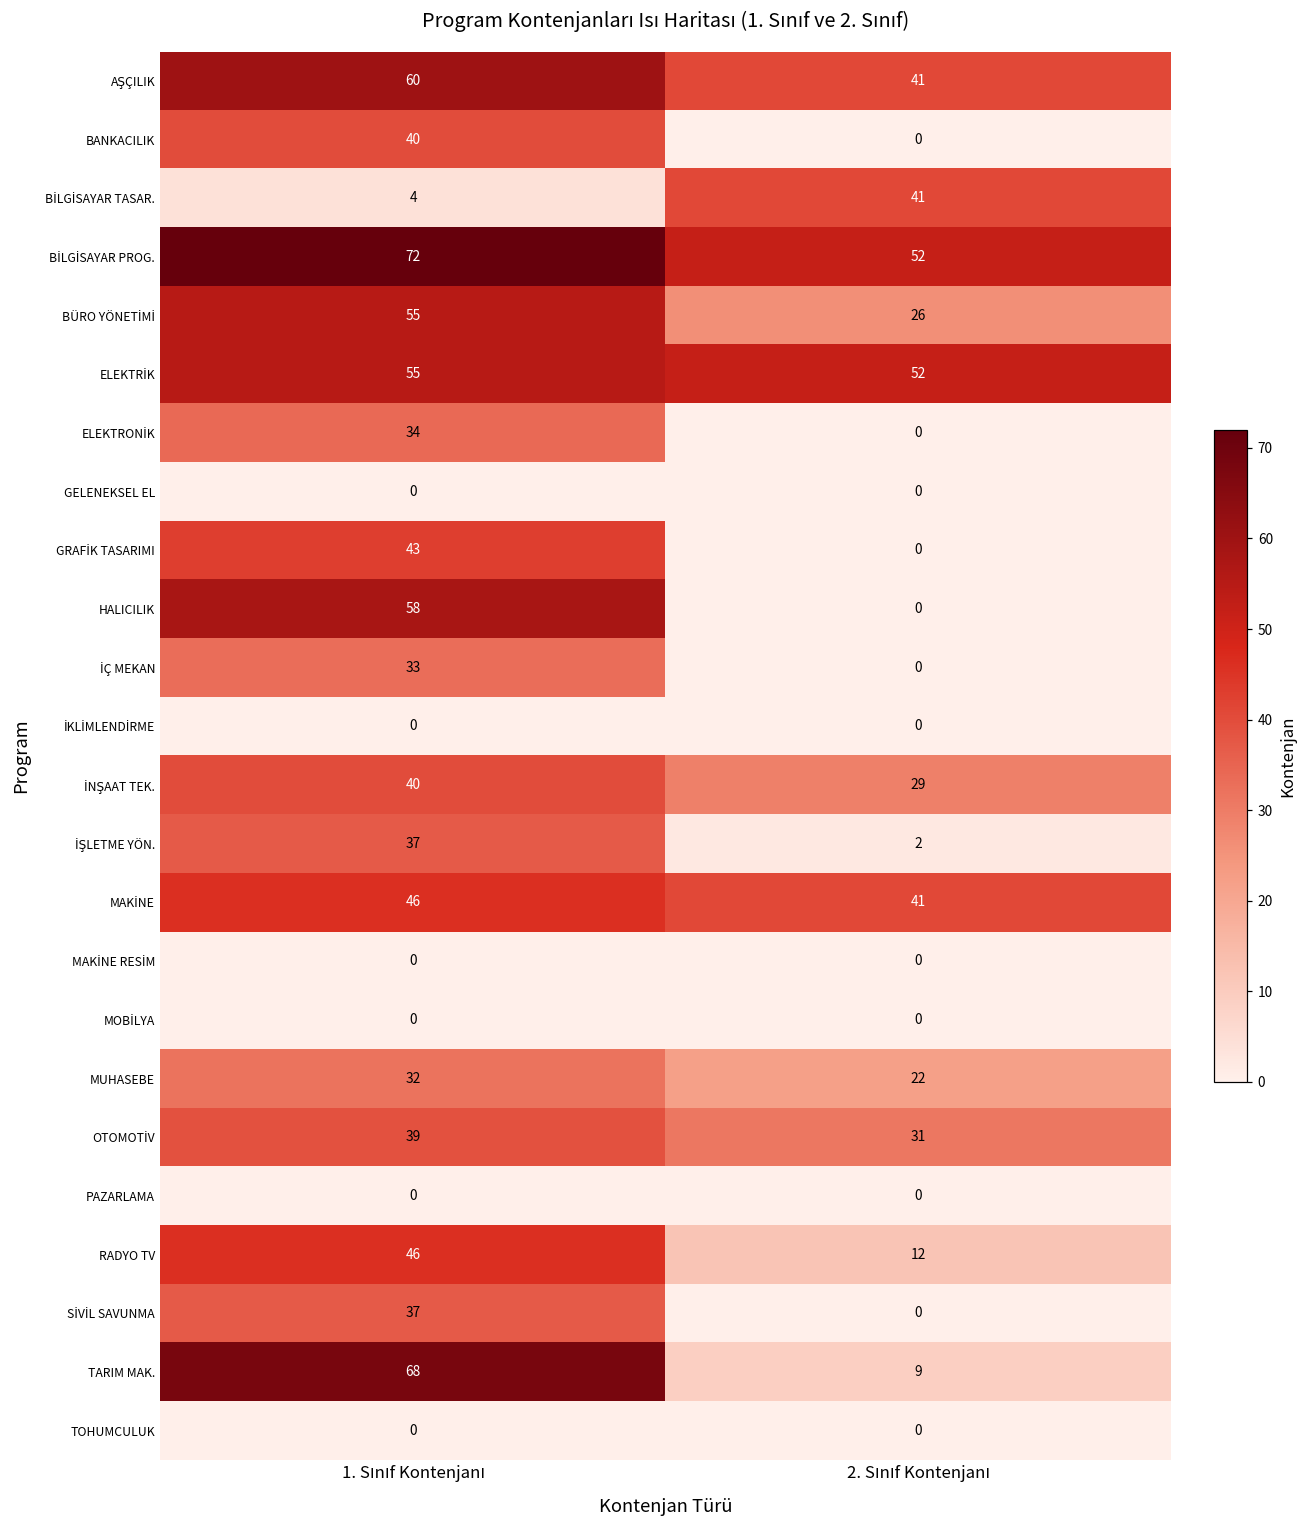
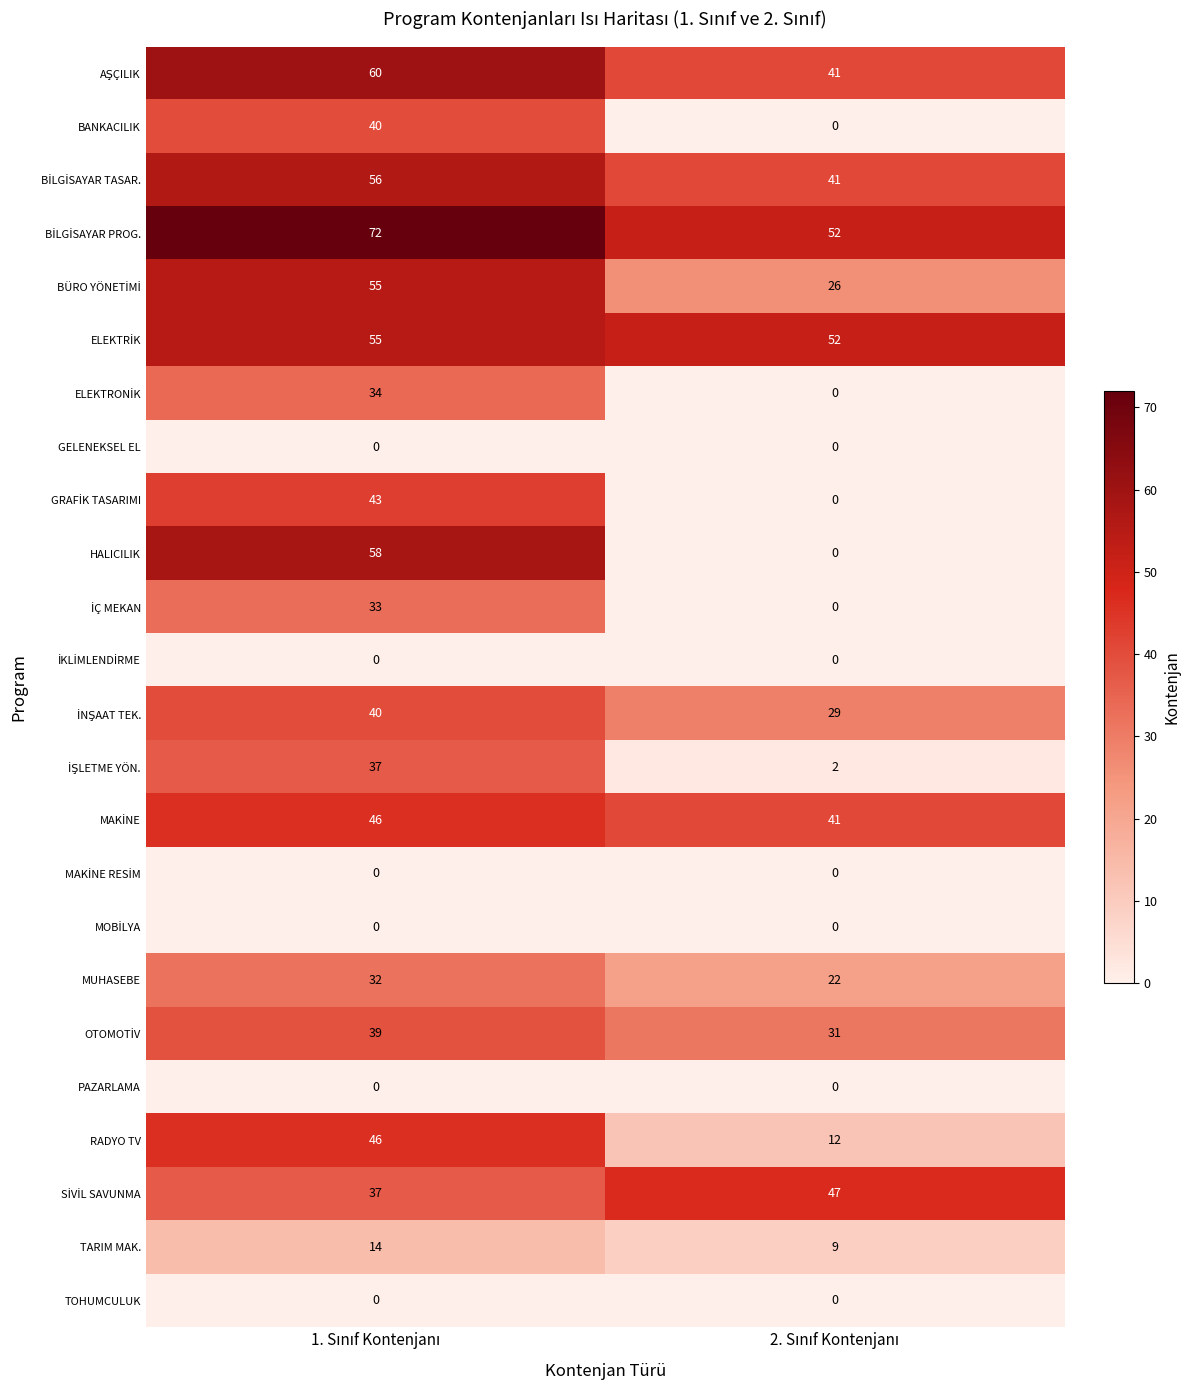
  {
    "AŞÇILIK": {
      "1. Sınıf Kontenjanı": 60,
      "2. Sınıf Kontenjanı": 41
    },
    "BANKACILIK": {
      "1. Sınıf Kontenjanı": 40,
      "2. Sınıf Kontenjanı": 0
    },
    "BİLGİSAYAR TASAR.": {
-     "1. Sınıf Kontenjanı": 4,
+     "1. Sınıf Kontenjanı": 56,
      "2. Sınıf Kontenjanı": 41
    },
    "BİLGİSAYAR PROG.": {
      "1. Sınıf Kontenjanı": 72,
      "2. Sınıf Kontenjanı": 52
    },
    "BÜRO YÖNETİMİ": {
      "1. Sınıf Kontenjanı": 55,
      "2. Sınıf Kontenjanı": 26
    },
    "ELEKTRİK": {
      "1. Sınıf Kontenjanı": 55,
      "2. Sınıf Kontenjanı": 52
    },
    "ELEKTRONİK": {
      "1. Sınıf Kontenjanı": 34,
      "2. Sınıf Kontenjanı": 0
    },
    "GELENEKSEL EL": {
      "1. Sınıf Kontenjanı": 0,
      "2. Sınıf Kontenjanı": 0
    },
    "GRAFİK TASARIMI": {
      "1. Sınıf Kontenjanı": 43,
      "2. Sınıf Kontenjanı": 0
    },
    "HALICILIK": {
      "1. Sınıf Kontenjanı": 58,
      "2. Sınıf Kontenjanı": 0
    },
    "İÇ MEKAN": {
      "1. Sınıf Kontenjanı": 33,
      "2. Sınıf Kontenjanı": 0
    },
    "İKLİMLENDİRME": {
      "1. Sınıf Kontenjanı": 0,
      "2. Sınıf Kontenjanı": 0
    },
    "İNŞAAT TEK.": {
      "1. Sınıf Kontenjanı": 40,
      "2. Sınıf Kontenjanı": 29
    },
    "İŞLETME YÖN.": {
      "1. Sınıf Kontenjanı": 37,
      "2. Sınıf Kontenjanı": 2
    },
    "MAKİNE": {
      "1. Sınıf Kontenjanı": 46,
      "2. Sınıf Kontenjanı": 41
    },
    "MAKİNE RESİM": {
      "1. Sınıf Kontenjanı": 0,
      "2. Sınıf Kontenjanı": 0
    },
    "MOBİLYA": {
      "1. Sınıf Kontenjanı": 0,
      "2. Sınıf Kontenjanı": 0
    },
    "MUHASEBE": {
      "1. Sınıf Kontenjanı": 32,
      "2. Sınıf Kontenjanı": 22
    },
    "OTOMOTİV": {
      "1. Sınıf Kontenjanı": 39,
      "2. Sınıf Kontenjanı": 31
    },
    "PAZARLAMA": {
      "1. Sınıf Kontenjanı": 0,
      "2. Sınıf Kontenjanı": 0
    },
    "RADYO TV": {
      "1. Sınıf Kontenjanı": 46,
      "2. Sınıf Kontenjanı": 12
    },
    "SİVİL SAVUNMA": {
      "1. Sınıf Kontenjanı": 37,
-     "2. Sınıf Kontenjanı": 0
+     "2. Sınıf Kontenjanı": 47
    },
    "TARIM MAK.": {
-     "1. Sınıf Kontenjanı": 68,
+     "1. Sınıf Kontenjanı": 14,
      "2. Sınıf Kontenjanı": 9
    },
    "TOHUMCULUK": {
      "1. Sınıf Kontenjanı": 0,
      "2. Sınıf Kontenjanı": 0
    }
  }
